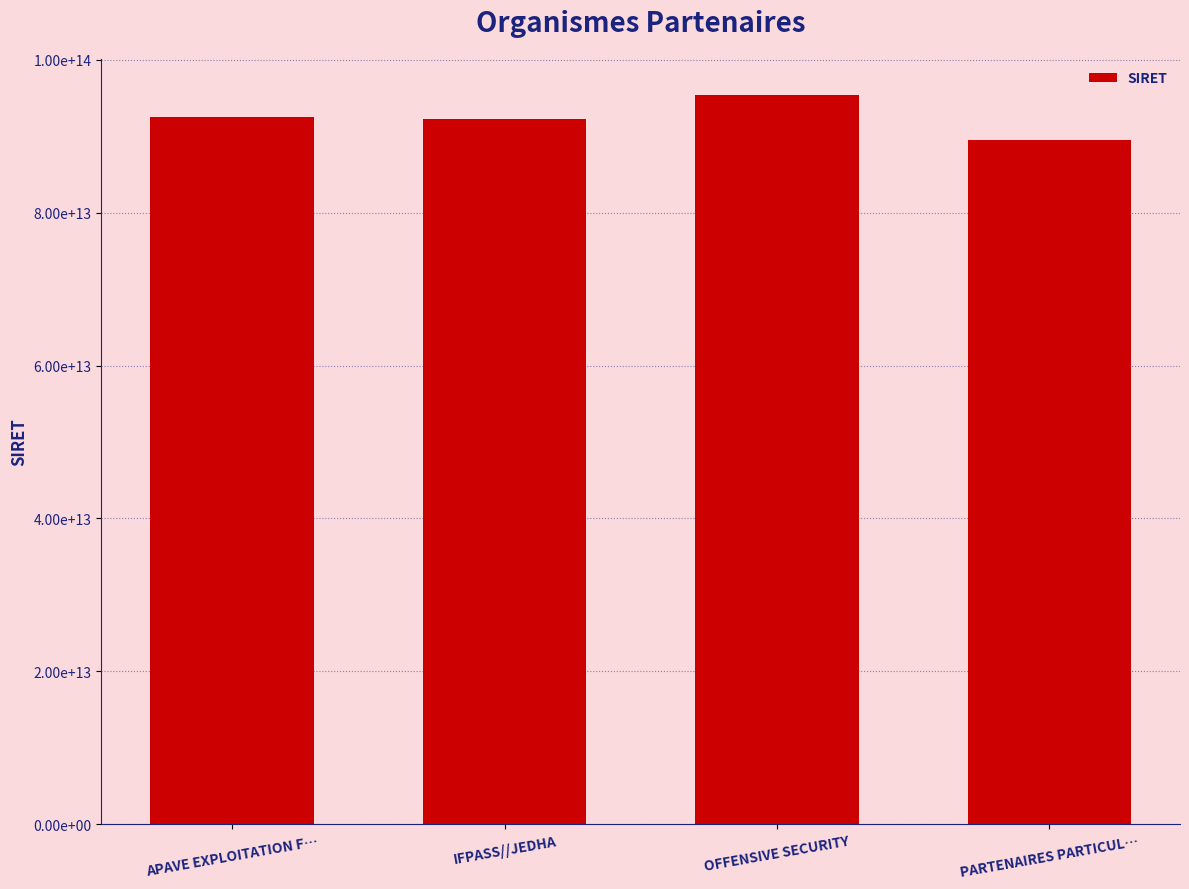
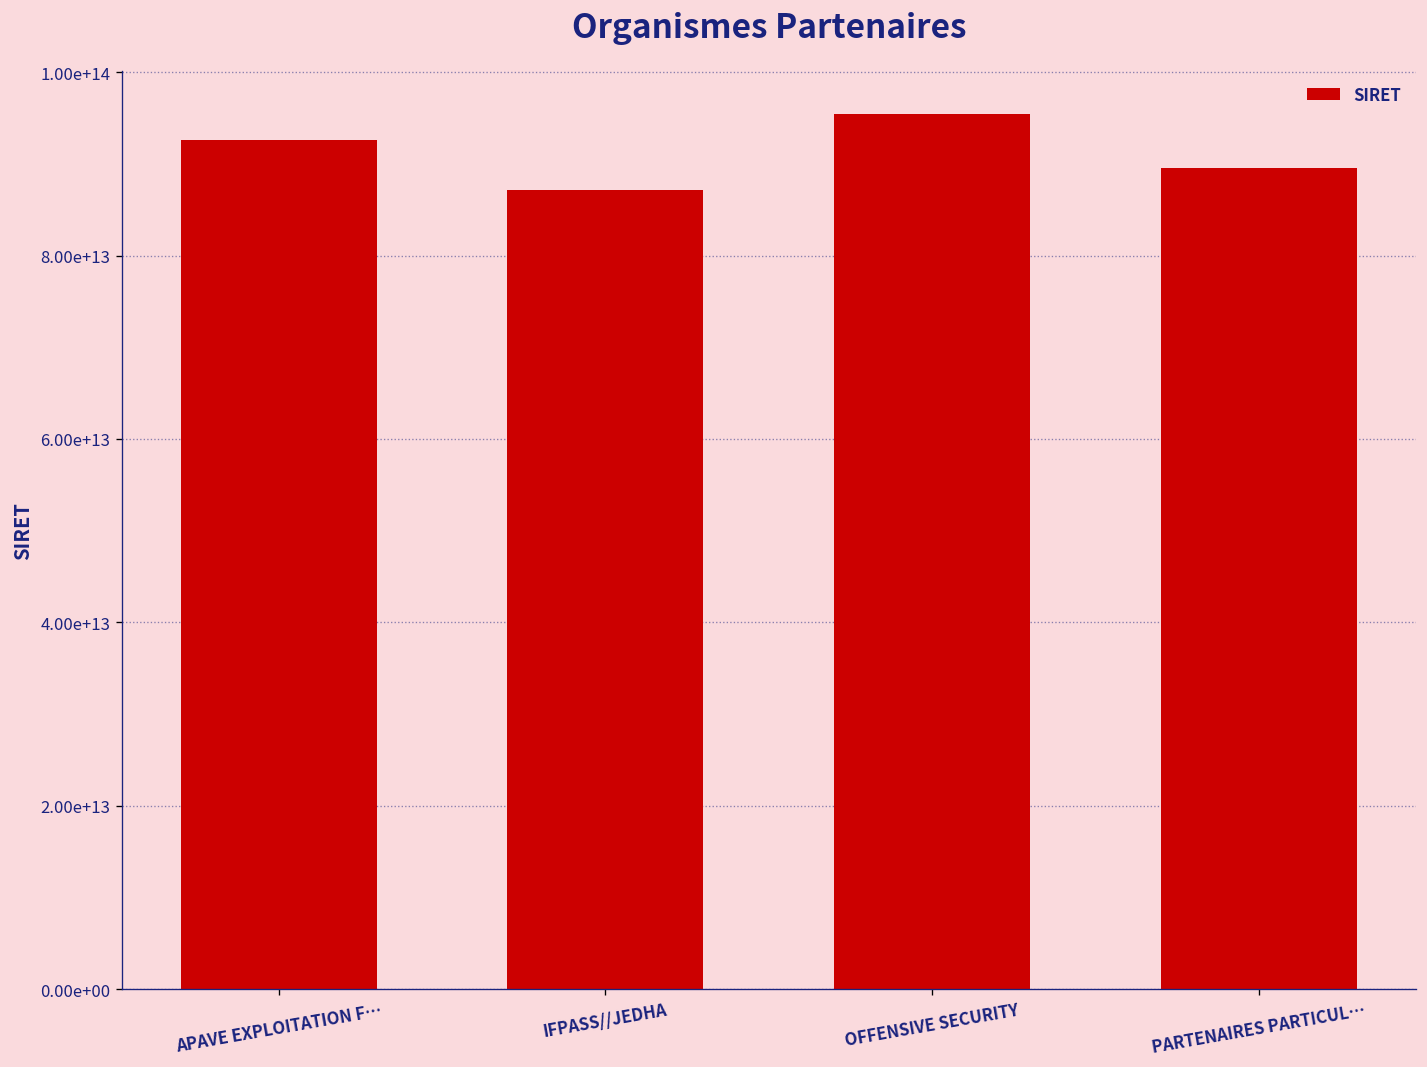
  {
    "APAVE EXPLOITATION F…": 93000000000000,
-   "IFPASS//JEDHA": 92000000000000,
+   "IFPASS//JEDHA": 87000000000000,
    "OFFENSIVE SECURITY": 95000000000000,
    "PARTENAIRES PARTICUL…": 90000000000000
  }
